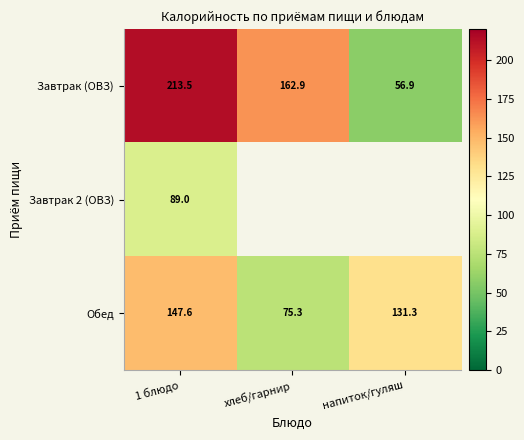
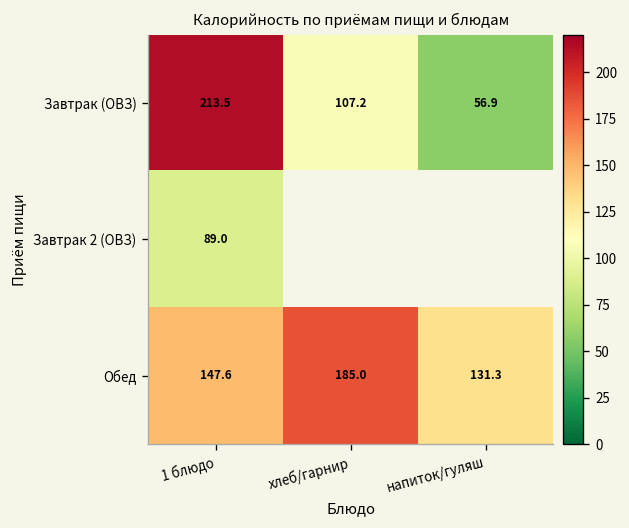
  {
    "Завтрак (ОВЗ)": {
      "1 блюдо": 213.5,
-     "хлеб/гарнир": 162.9,
+     "хлеб/гарнир": 107.2,
      "напиток/гуляш": 56.9
    },
    "Завтрак 2 (ОВЗ)": {
      "1 блюдо": 89.0
    },
    "Обед": {
      "1 блюдо": 147.6,
-     "хлеб/гарнир": 75.3,
+     "хлеб/гарнир": 185.0,
      "напиток/гуляш": 131.3
    }
  }
